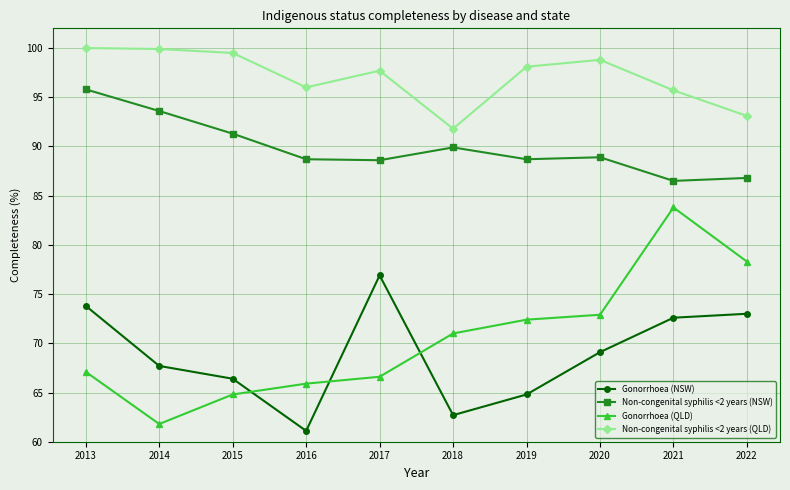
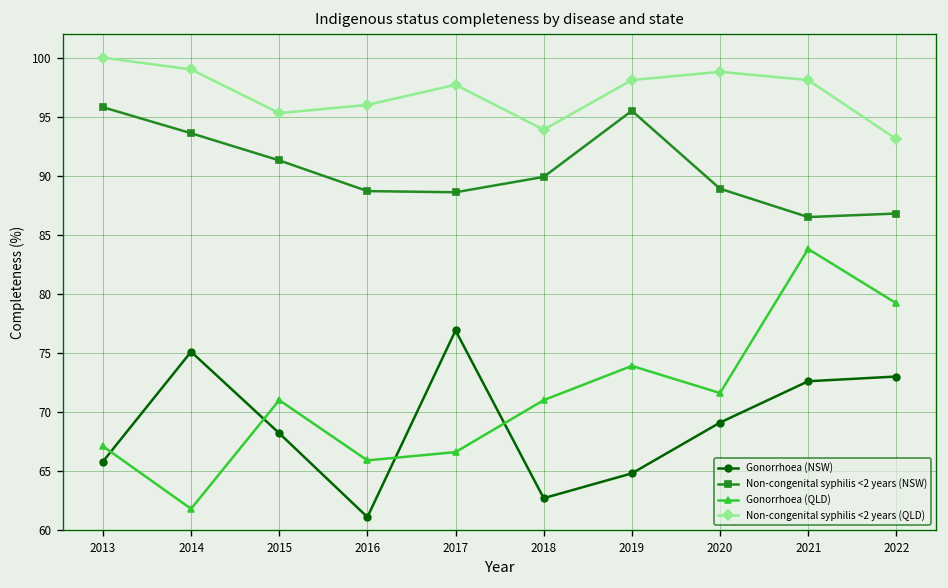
  {
    "Gonorrhoea (NSW)": {
-     "2013": 74,
-     "2014": 68,
-     "2015": 66,
+     "2013": 66,
+     "2014": 75,
+     "2015": 68,
      "2016": 61,
      "2017": 77,
      "2018": 63,
      "2019": 65,
      "2020": 69,
      "2021": 73,
      "2022": 73
    },
    "Non-congenital syphilis <2 years (NSW)": {
      "2013": 96,
      "2014": 94,
      "2015": 91,
      "2016": 89,
      "2017": 89,
      "2018": 90,
-     "2019": 89,
+     "2019": 96,
      "2020": 89,
      "2021": 87,
      "2022": 87
    },
    "Gonorrhoea (QLD)": {
      "2013": 67,
      "2014": 62,
-     "2015": 65,
+     "2015": 71,
      "2016": 66,
      "2017": 67,
      "2018": 71,
-     "2019": 72,
-     "2020": 73,
+     "2019": 74,
+     "2020": 72,
      "2021": 84,
-     "2022": 78
+     "2022": 79
    },
    "Non-congenital syphilis <2 years (QLD)": {
      "2013": 100,
-     "2014": 100,
-     "2015": 100,
+     "2014": 99,
+     "2015": 95,
      "2016": 96,
      "2017": 98,
-     "2018": 92,
+     "2018": 94,
      "2019": 98,
      "2020": 99,
-     "2021": 96,
+     "2021": 98,
      "2022": 93
    }
  }
